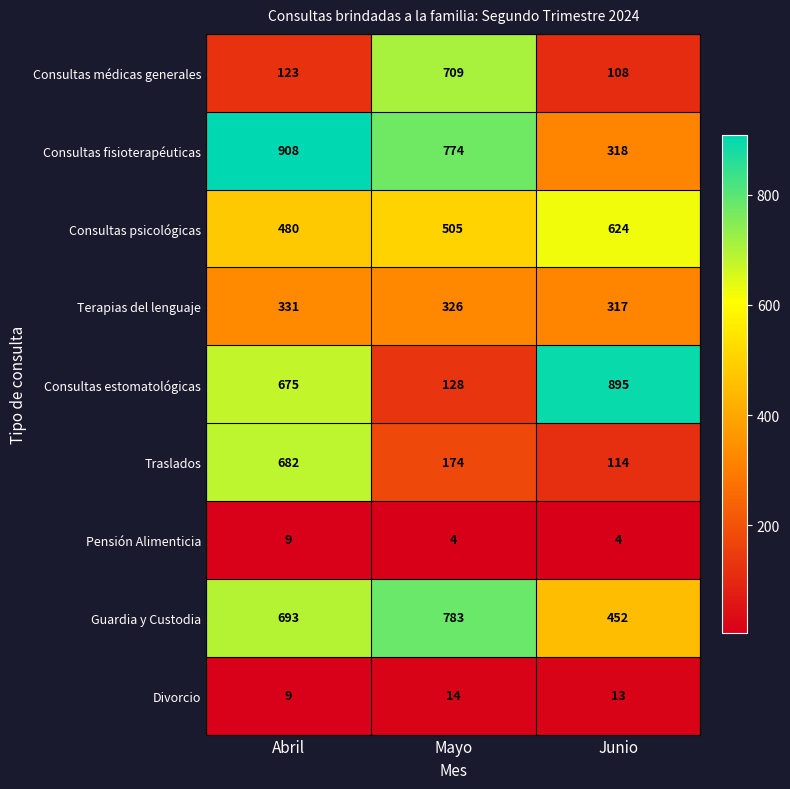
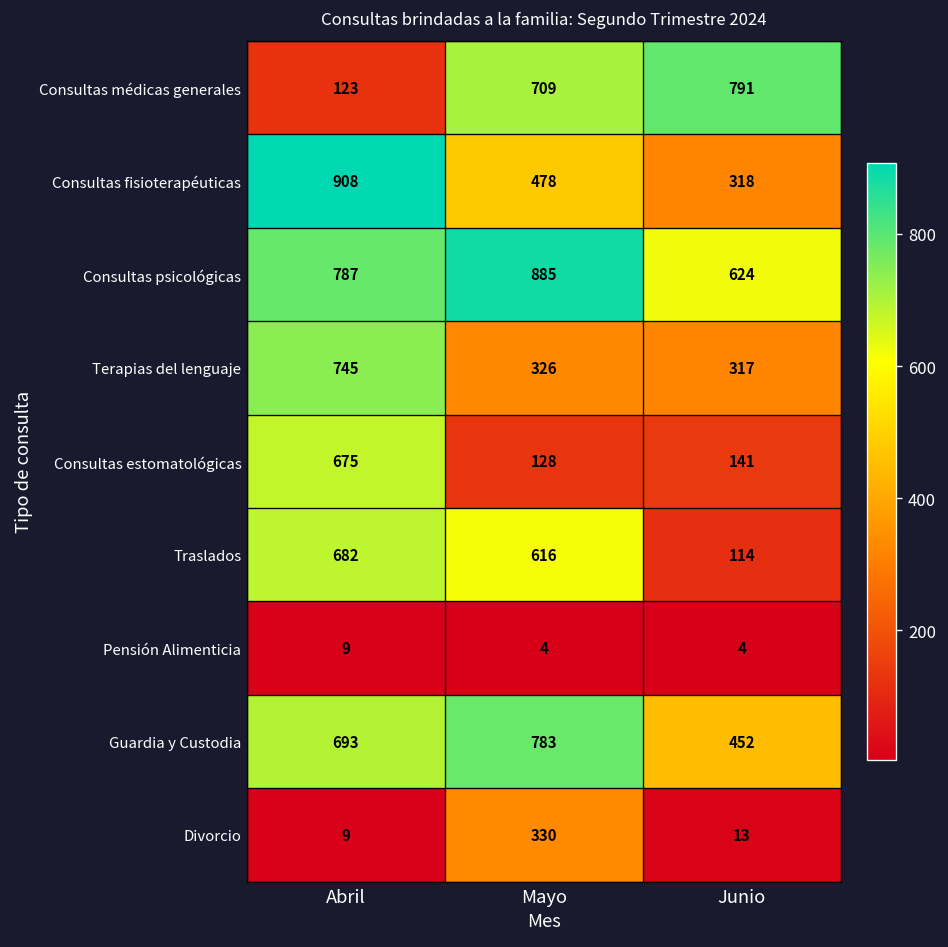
  {
    "Consultas médicas generales": {
      "Abril": 123,
      "Mayo": 709,
-     "Junio": 108
+     "Junio": 791
    },
    "Consultas fisioterapéuticas": {
      "Abril": 908,
-     "Mayo": 774,
+     "Mayo": 478,
      "Junio": 318
    },
    "Consultas psicológicas": {
-     "Abril": 480,
-     "Mayo": 505,
+     "Abril": 787,
+     "Mayo": 885,
      "Junio": 624
    },
    "Terapias del lenguaje": {
-     "Abril": 331,
+     "Abril": 745,
      "Mayo": 326,
      "Junio": 317
    },
    "Consultas estomatológicas": {
      "Abril": 675,
      "Mayo": 128,
-     "Junio": 895
+     "Junio": 141
    },
    "Traslados": {
      "Abril": 682,
-     "Mayo": 174,
+     "Mayo": 616,
      "Junio": 114
    },
    "Pensión Alimenticia": {
      "Abril": 9,
      "Mayo": 4,
      "Junio": 4
    },
    "Guardia y Custodia": {
      "Abril": 693,
      "Mayo": 783,
      "Junio": 452
    },
    "Divorcio": {
      "Abril": 9,
-     "Mayo": 14,
+     "Mayo": 330,
      "Junio": 13
    }
  }
